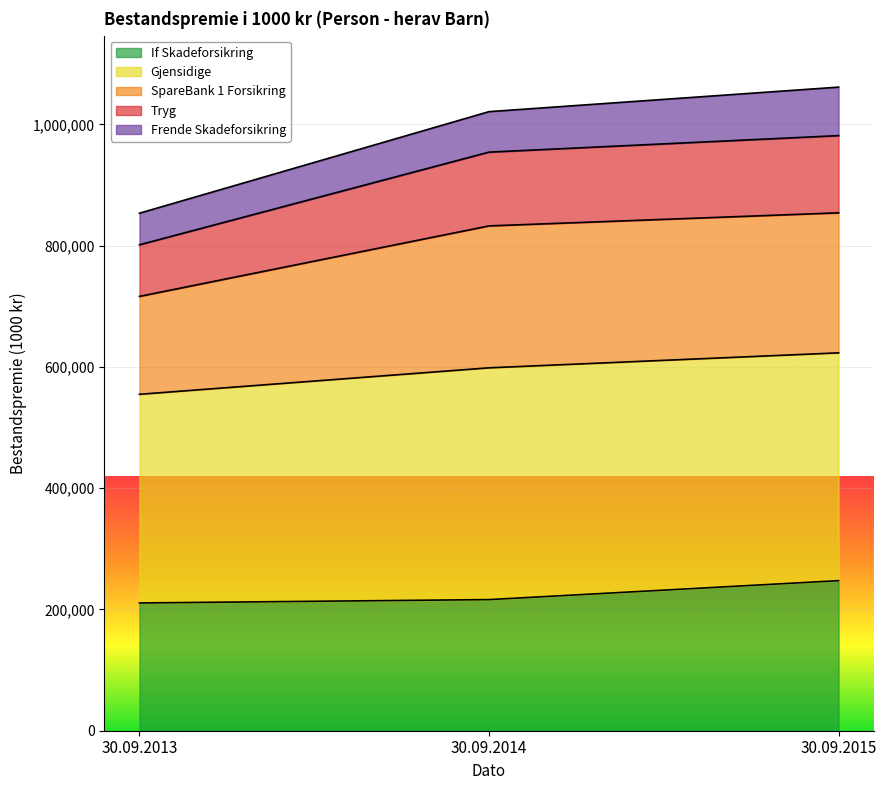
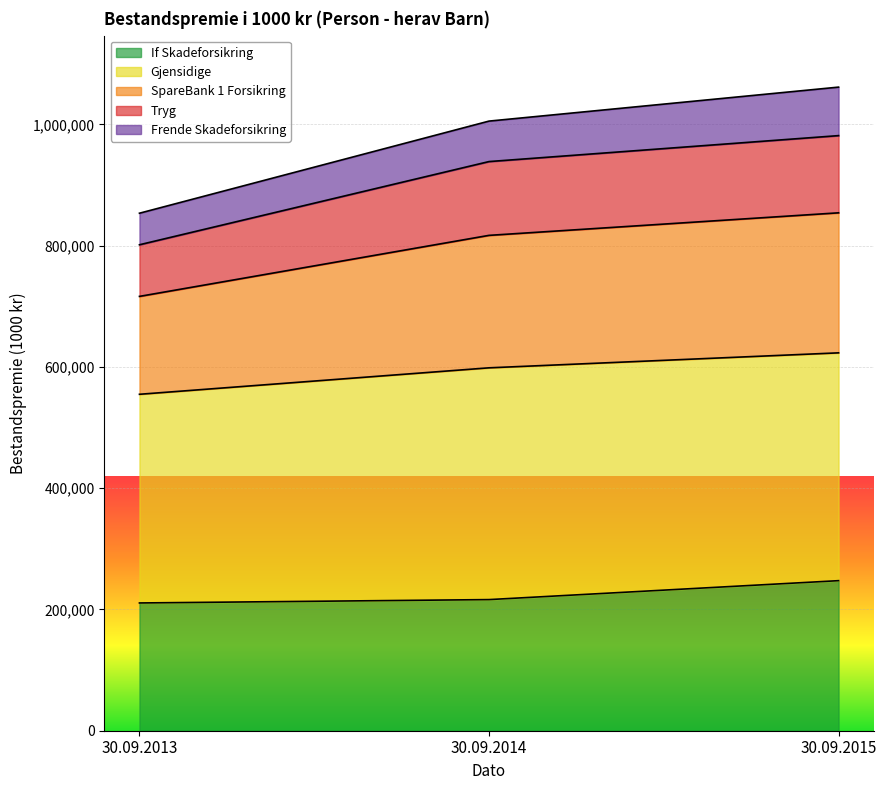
  {
    "If Skadeforsikring": {
      "30.09.2013": "210,000",
      "30.09.2014": "220,000",
      "30.09.2015": "250,000"
    },
    "Gjensidige": {
      "30.09.2013": "340,000",
      "30.09.2014": "380,000",
      "30.09.2015": "380,000"
    },
    "SpareBank 1 Forsikring": {
      "30.09.2013": "160,000",
-     "30.09.2014": "230,000",
+     "30.09.2014": "220,000",
      "30.09.2015": "230,000"
    },
    "Tryg": {
      "30.09.2013": "90,000",
      "30.09.2014": "120,000",
      "30.09.2015": "130,000"
    },
    "Frende Skadeforsikring": {
      "30.09.2013": "50,000",
      "30.09.2014": "70,000",
      "30.09.2015": "80,000"
    }
  }
